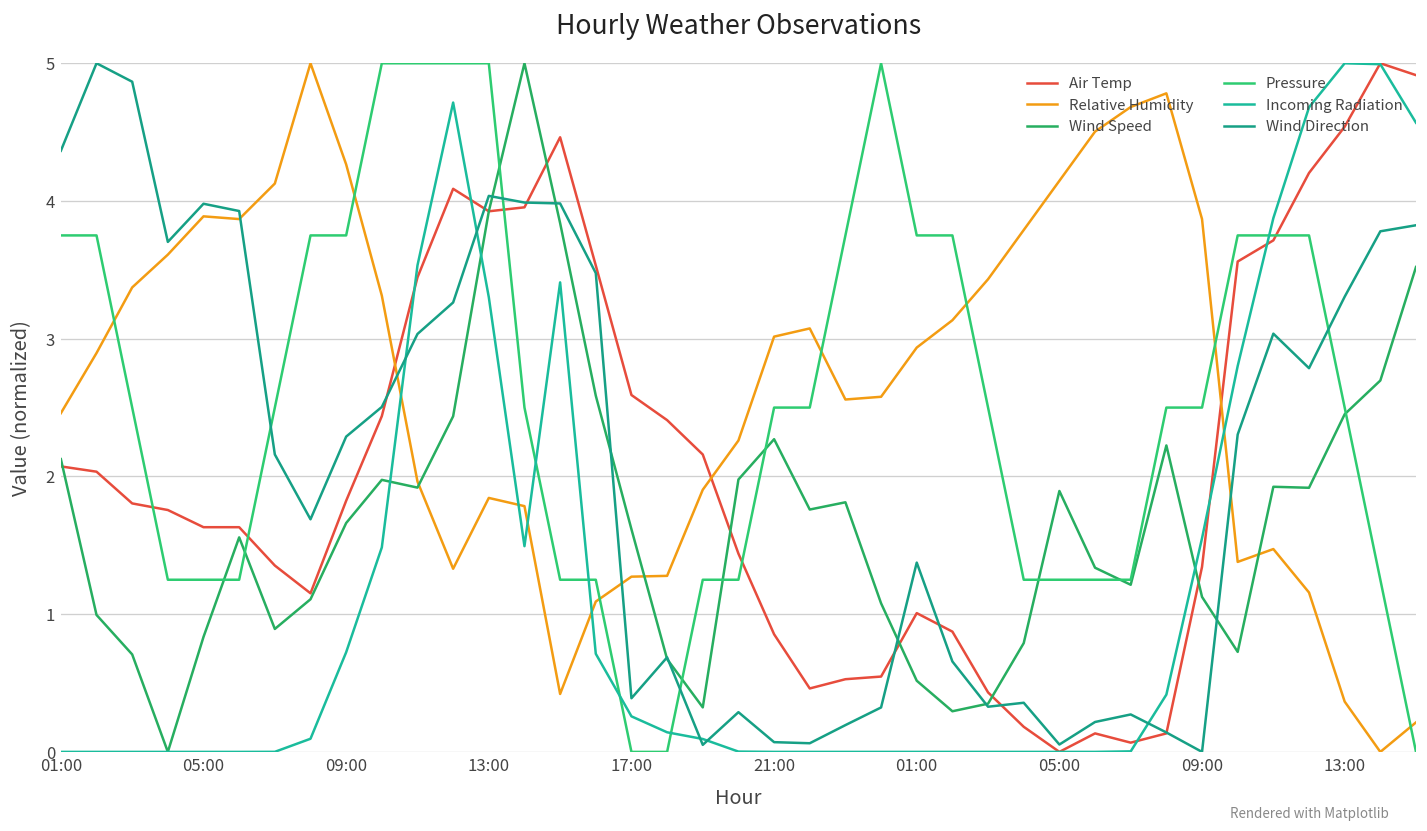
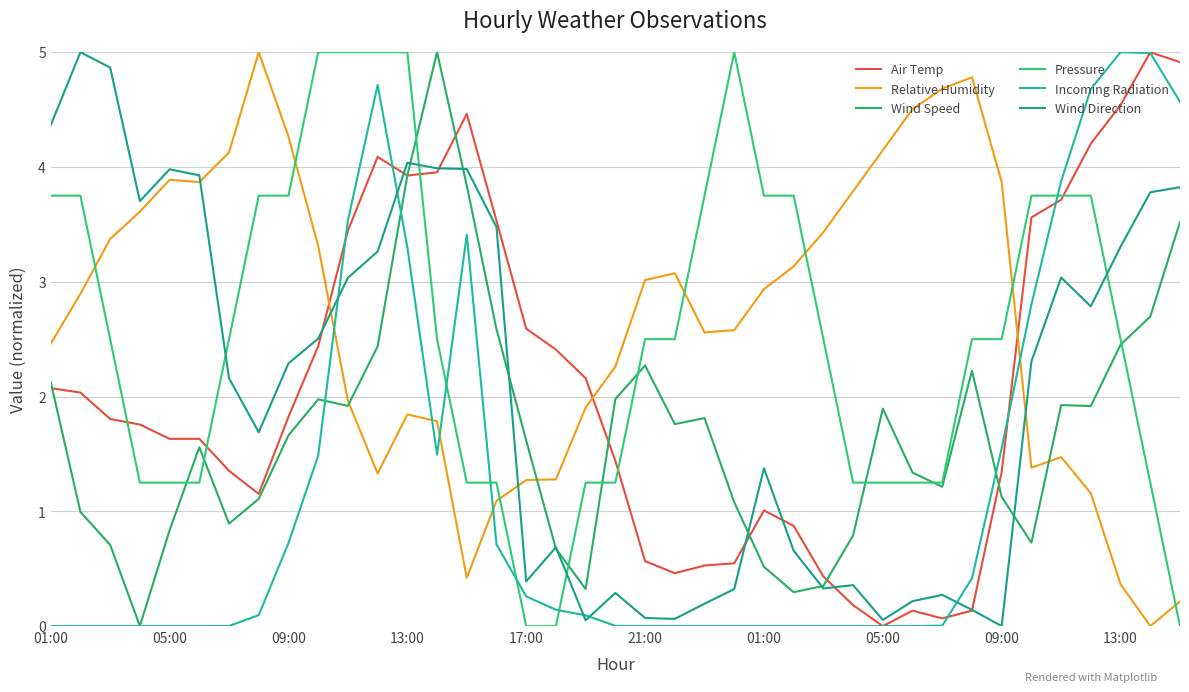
  {
    "Air Temp": {
      "17:00": 2.59,
-     "21:00": 0.85
+     "21:00": 0.57
    },
    "Relative Humidity": {
      "17:00": 1.27,
      "21:00": 3.02
    }
  }
